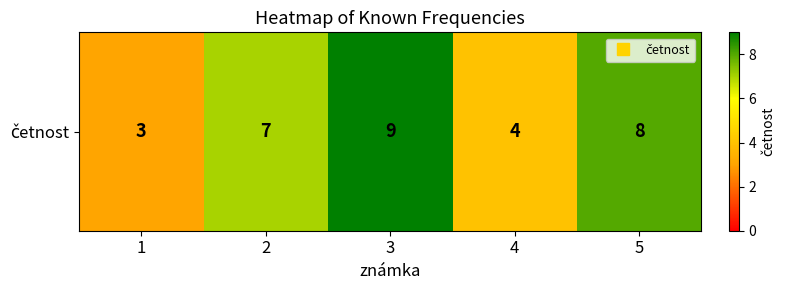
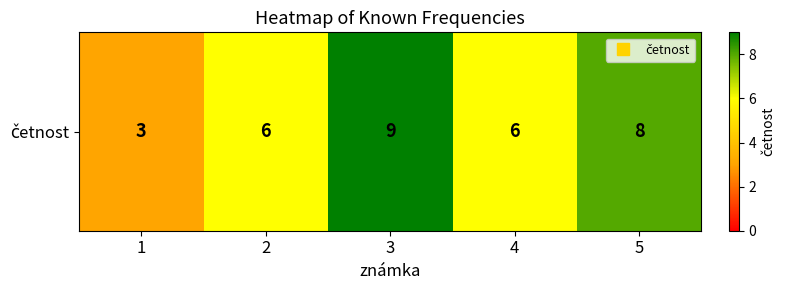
  {
    "četnost": {
      "1": 3,
-     "2": 7,
+     "2": 6,
      "3": 9,
-     "4": 4,
+     "4": 6,
      "5": 8
    }
  }
